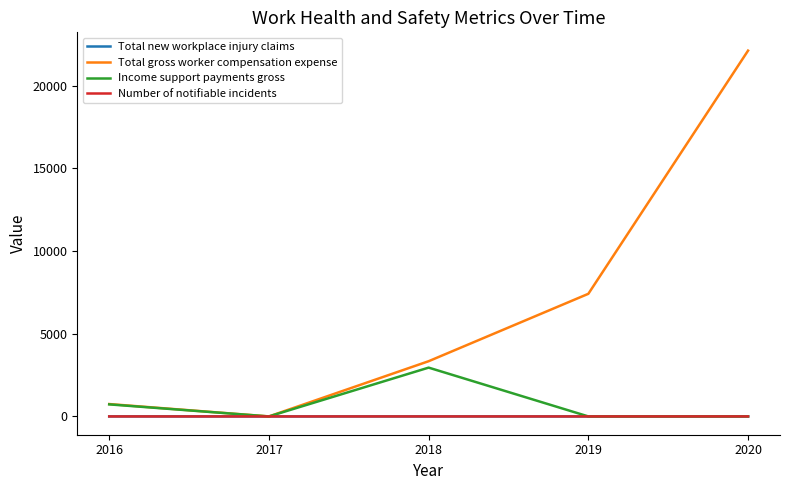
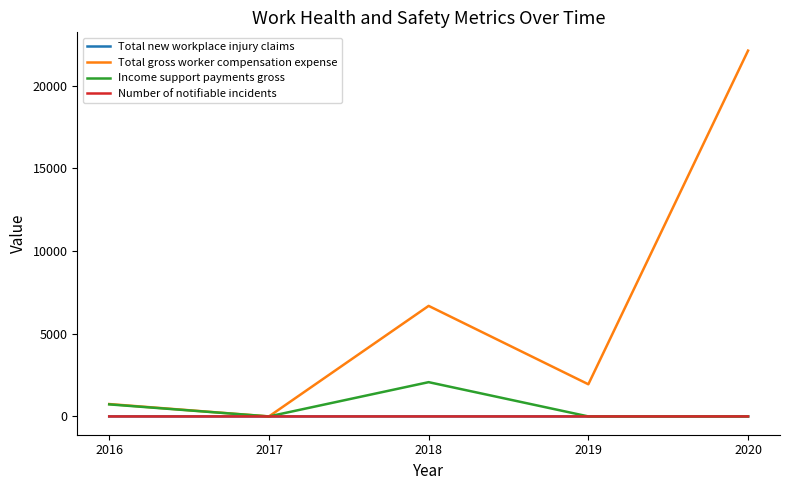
  {
    "Number of notifiable incidents": {
      "2016": 0,
      "2018": 0
    },
    "Total gross worker compensation expense": {
-     "2018": 3300,
-     "2019": 7400,
+     "2018": 6700,
+     "2019": 1900,
      "2020": 22100
    },
    "Income support payments gross": {
-     "2018": 3000
+     "2018": 2100
    }
  }
